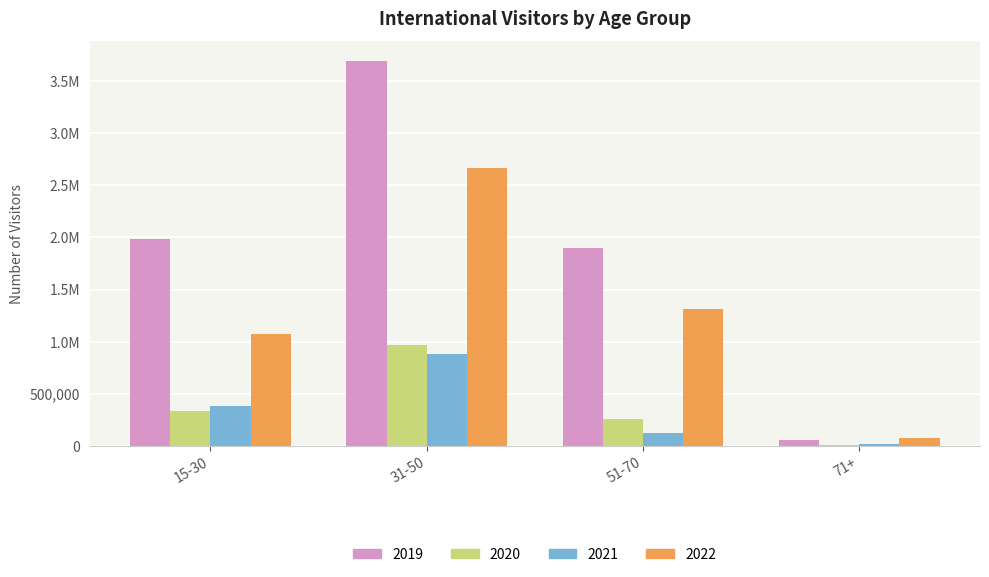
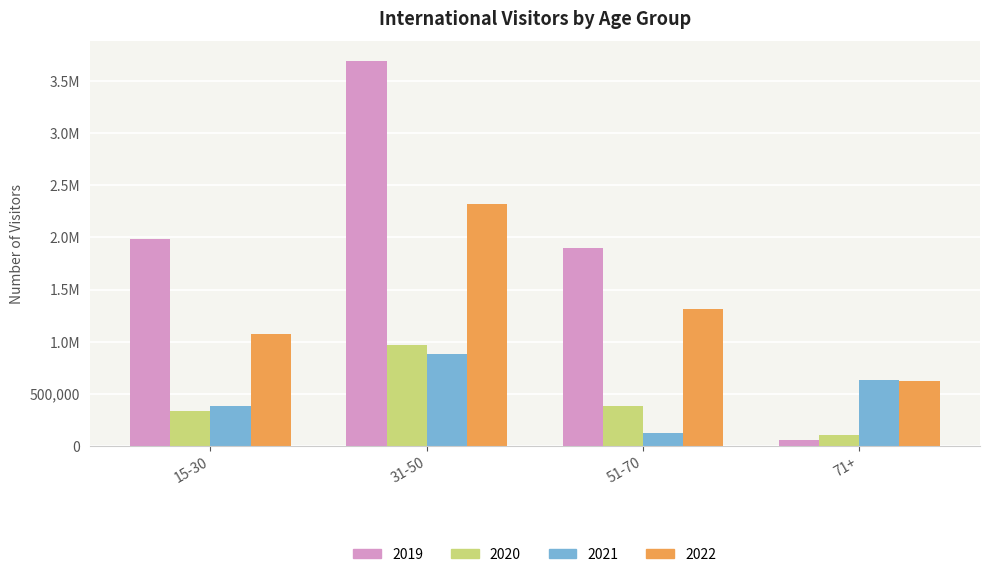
  {
    "2019": {
      "15-30": "1,980,000",
      "31-50": "3,700,000",
      "51-70": "1,900,000",
      "71+": "50,000"
    },
    "2020": {
      "15-30": "330,000",
      "31-50": "970,000",
-     "51-70": "260,000",
-     "71+": "10,000"
+     "51-70": "380,000",
+     "71+": "100,000"
    },
    "2021": {
      "15-30": "390,000",
      "31-50": "890,000",
      "51-70": "120,000",
-     "71+": "20,000"
+     "71+": "630,000"
    },
    "2022": {
      "15-30": "1,070,000",
-     "31-50": "2,670,000",
+     "31-50": "2,320,000",
      "51-70": "1,310,000",
-     "71+": "80,000"
+     "71+": "620,000"
    }
  }
